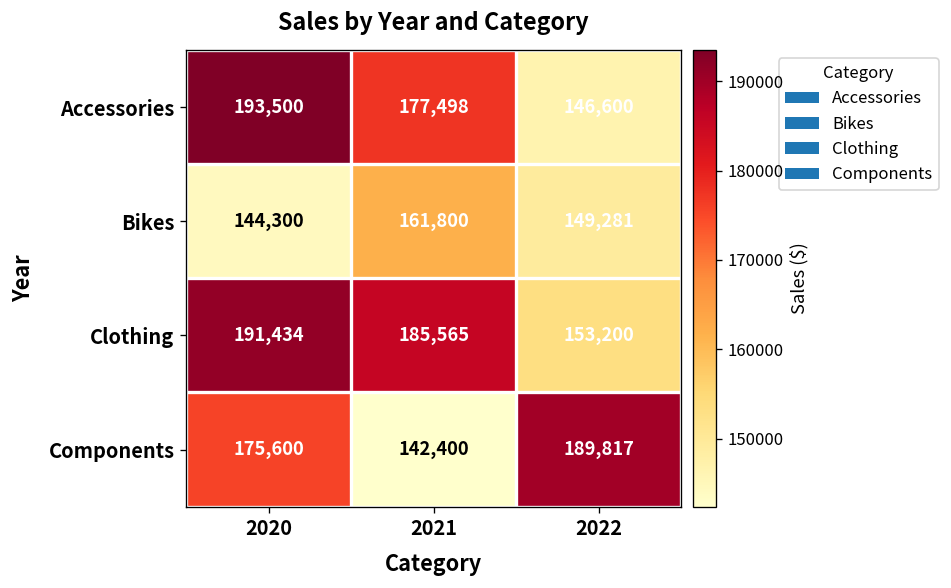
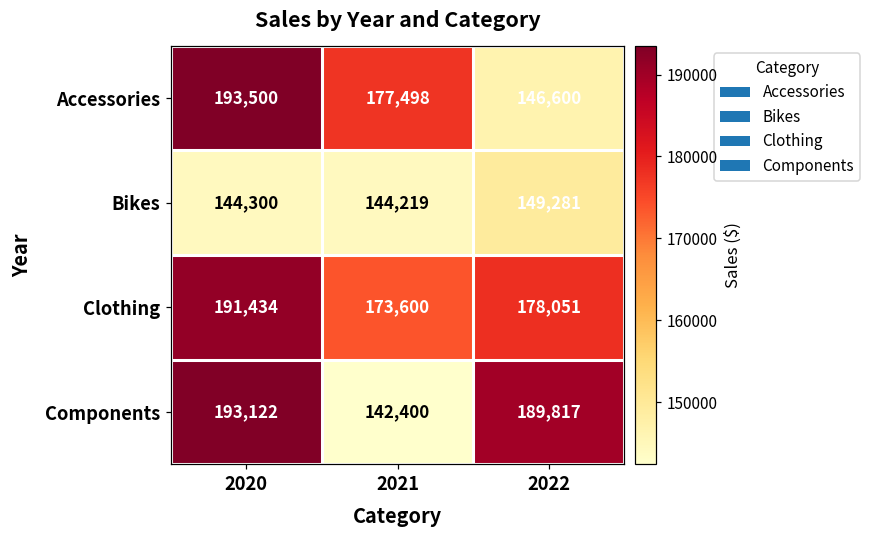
  {
    "Accessories": {
      "2020": "193,500",
      "2021": "177,498",
      "2022": "146,600"
    },
    "Bikes": {
      "2020": "144,300",
-     "2021": "161,800",
+     "2021": "144,219",
      "2022": "149,281"
    },
    "Clothing": {
      "2020": "191,434",
-     "2021": "185,565",
-     "2022": "153,200"
+     "2021": "173,600",
+     "2022": "178,051"
    },
    "Components": {
-     "2020": "175,600",
+     "2020": "193,122",
      "2021": "142,400",
      "2022": "189,817"
    }
  }
